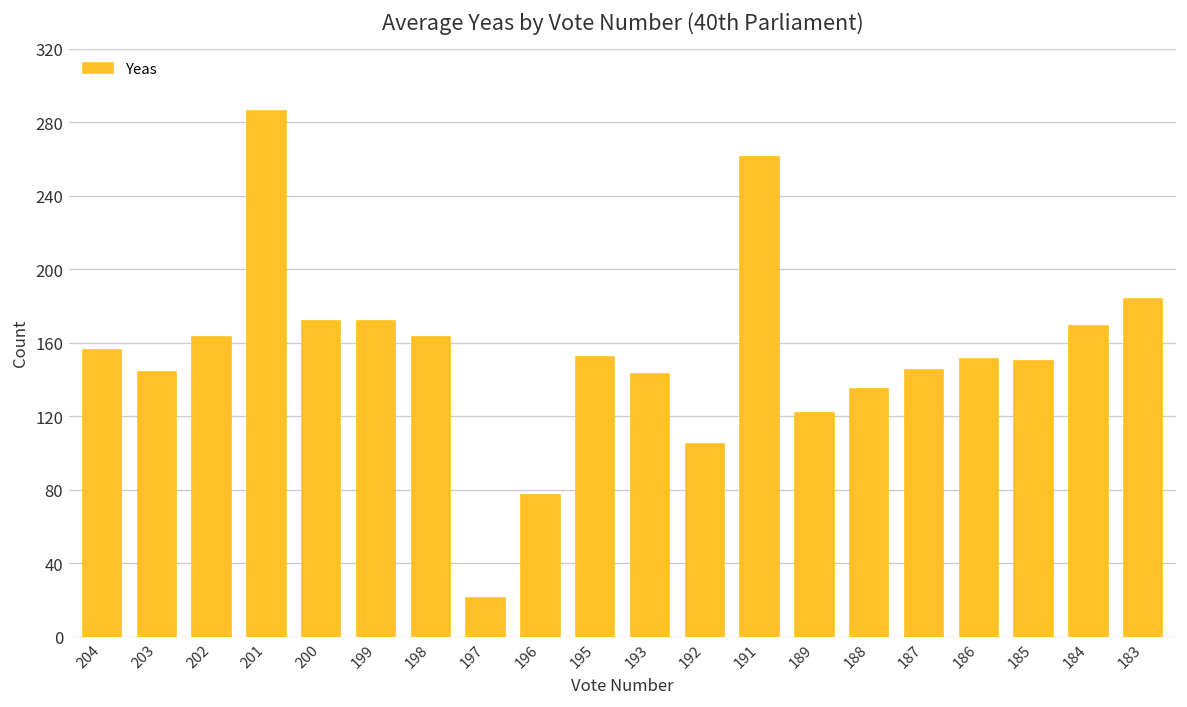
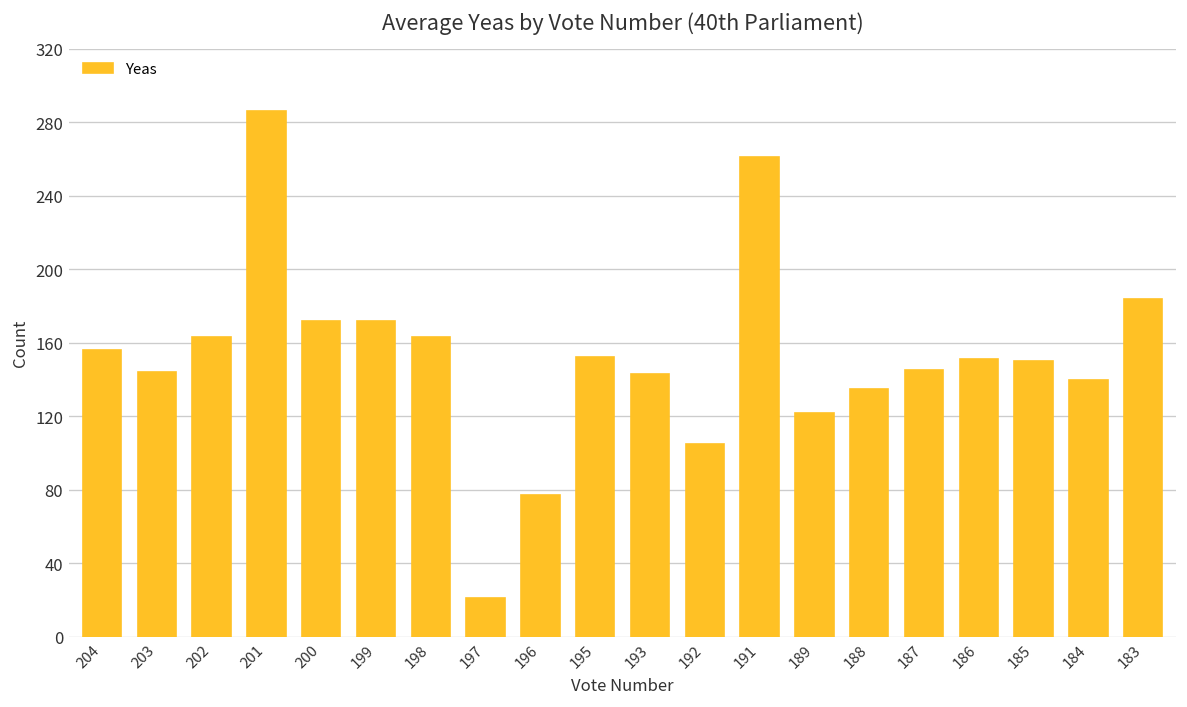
  {
    "204": 156,
    "203": 144,
    "202": 163,
    "201": 286,
    "200": 172,
    "199": 172,
    "198": 163,
    "197": 21,
    "196": 77,
    "195": 152,
    "193": 143,
    "192": 105,
    "191": 261,
    "189": 122,
    "188": 135,
    "187": 145,
    "186": 151,
    "185": 150,
-   "184": 169,
+   "184": 140,
    "183": 184
  }
